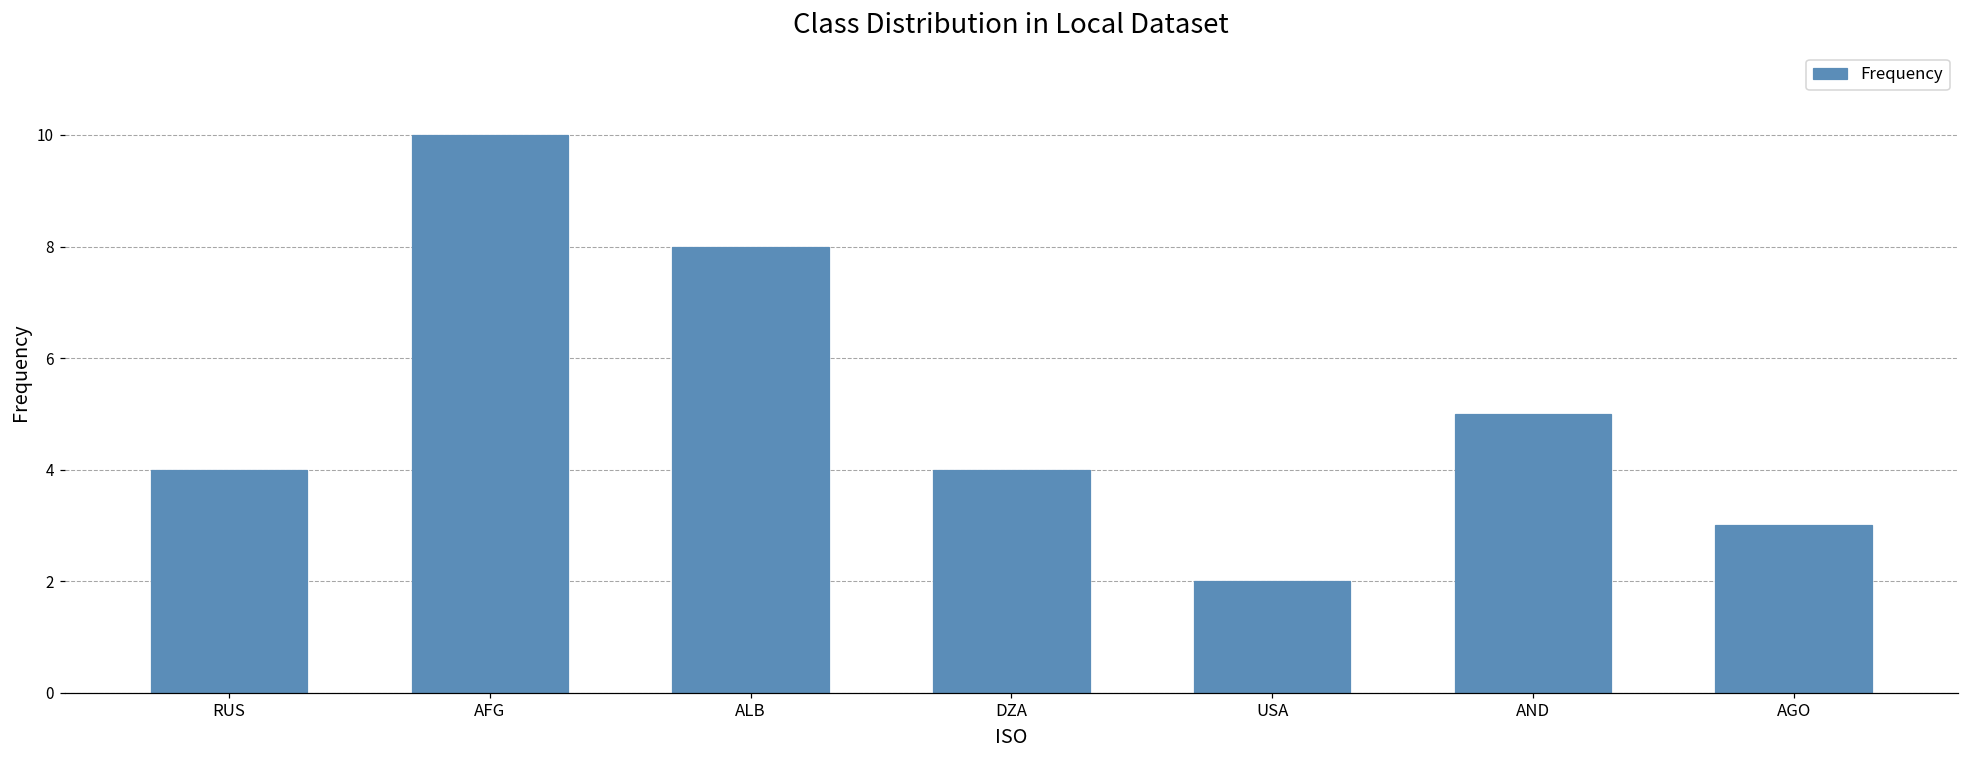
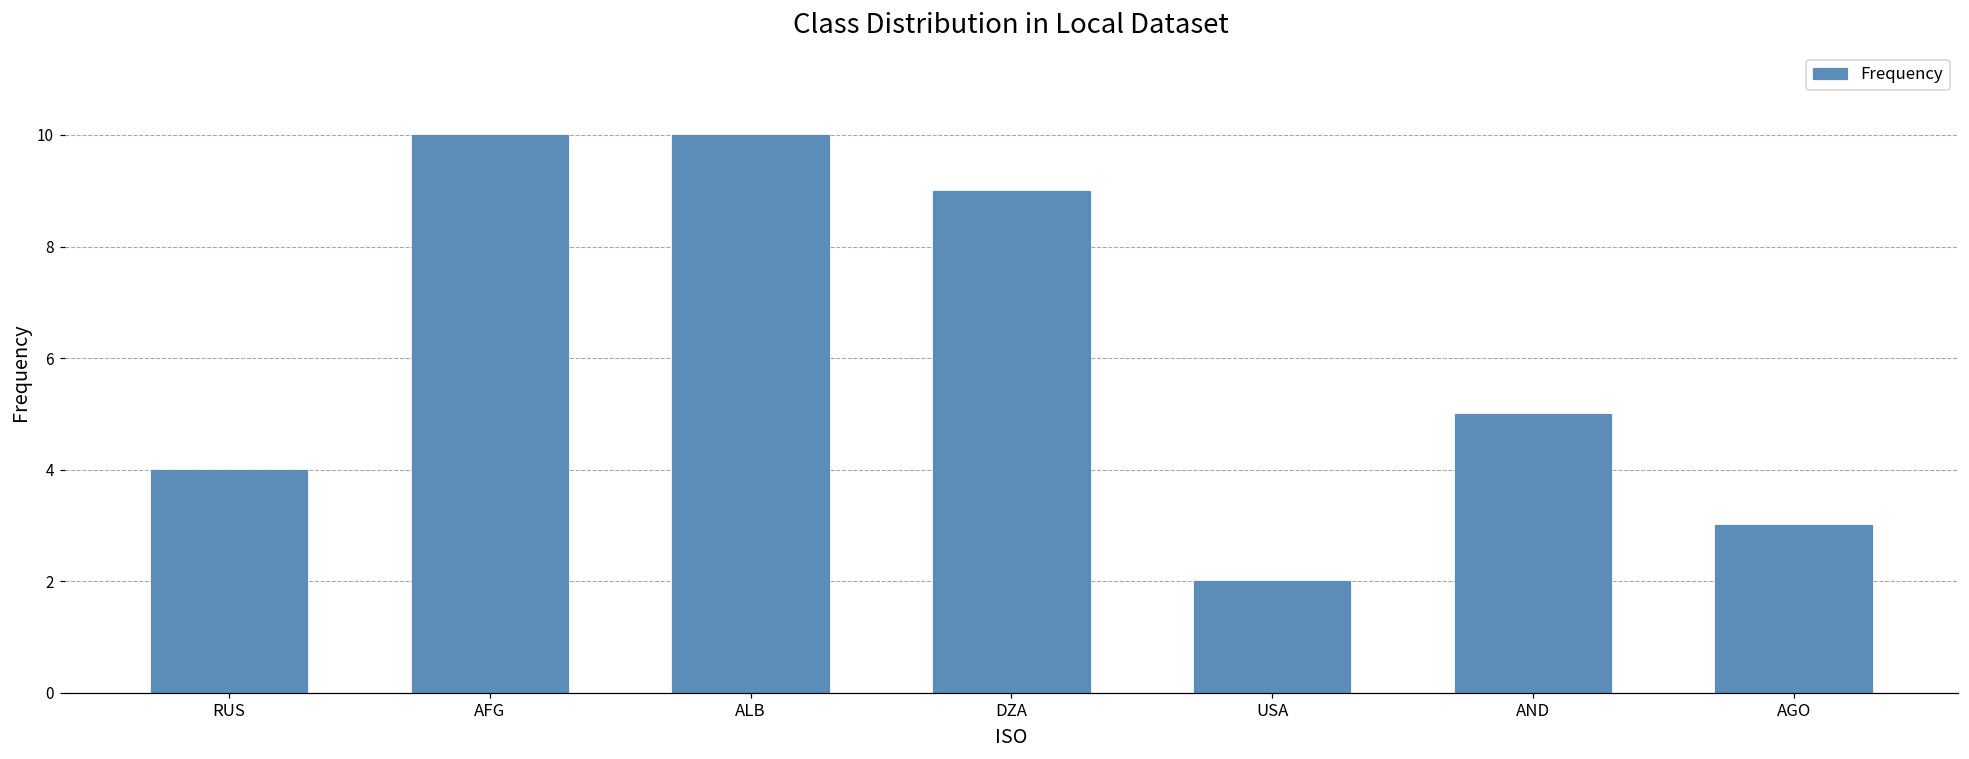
  {
    "RUS": 4,
    "AFG": 10,
-   "ALB": 8,
-   "DZA": 4,
+   "ALB": 10,
+   "DZA": 9,
    "USA": 2,
    "AND": 5,
    "AGO": 3
  }
